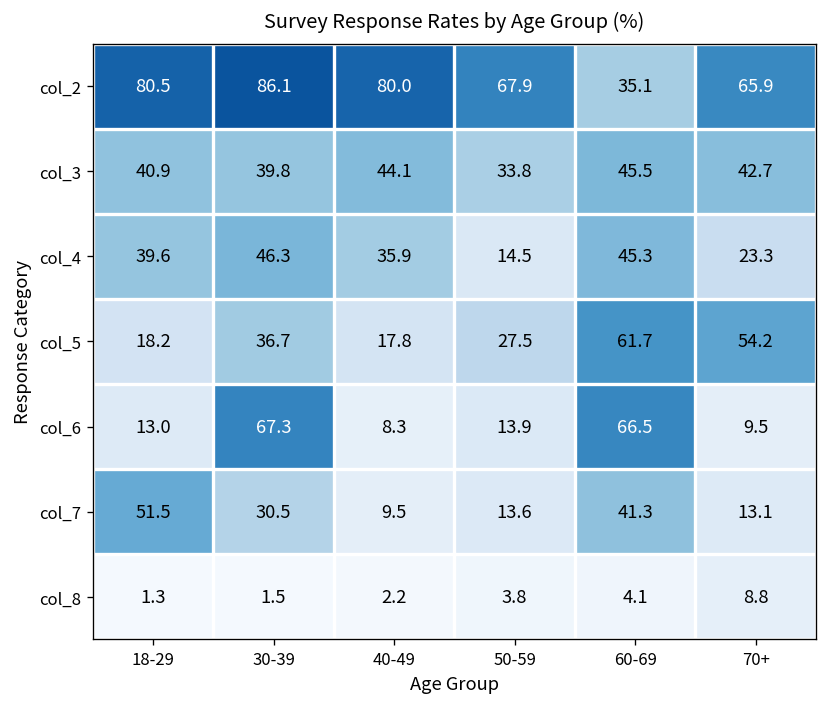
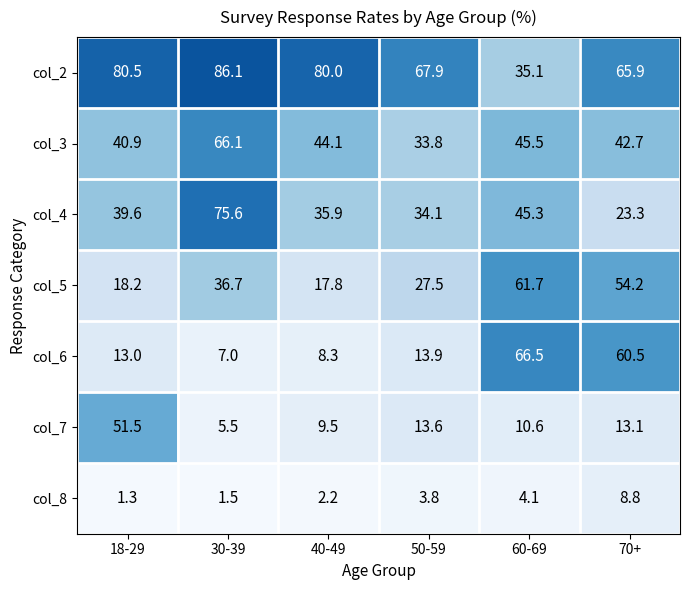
  {
    "col_2": {
      "18-29": 80.5,
      "30-39": 86.1,
      "40-49": 80.0,
      "50-59": 67.9,
      "60-69": 35.1,
      "70+": 65.9
    },
    "col_3": {
      "18-29": 40.9,
-     "30-39": 39.8,
+     "30-39": 66.1,
      "40-49": 44.1,
      "50-59": 33.8,
      "60-69": 45.5,
      "70+": 42.7
    },
    "col_4": {
      "18-29": 39.6,
-     "30-39": 46.3,
+     "30-39": 75.6,
      "40-49": 35.9,
-     "50-59": 14.5,
+     "50-59": 34.1,
      "60-69": 45.3,
      "70+": 23.3
    },
    "col_5": {
      "18-29": 18.2,
      "30-39": 36.7,
      "40-49": 17.8,
      "50-59": 27.5,
      "60-69": 61.7,
      "70+": 54.2
    },
    "col_6": {
      "18-29": 13.0,
-     "30-39": 67.3,
+     "30-39": 7.0,
      "40-49": 8.3,
      "50-59": 13.9,
      "60-69": 66.5,
-     "70+": 9.5
+     "70+": 60.5
    },
    "col_7": {
      "18-29": 51.5,
-     "30-39": 30.5,
+     "30-39": 5.5,
      "40-49": 9.5,
      "50-59": 13.6,
-     "60-69": 41.3,
+     "60-69": 10.6,
      "70+": 13.1
    },
    "col_8": {
      "18-29": 1.3,
      "30-39": 1.5,
      "40-49": 2.2,
      "50-59": 3.8,
      "60-69": 4.1,
      "70+": 8.8
    }
  }
